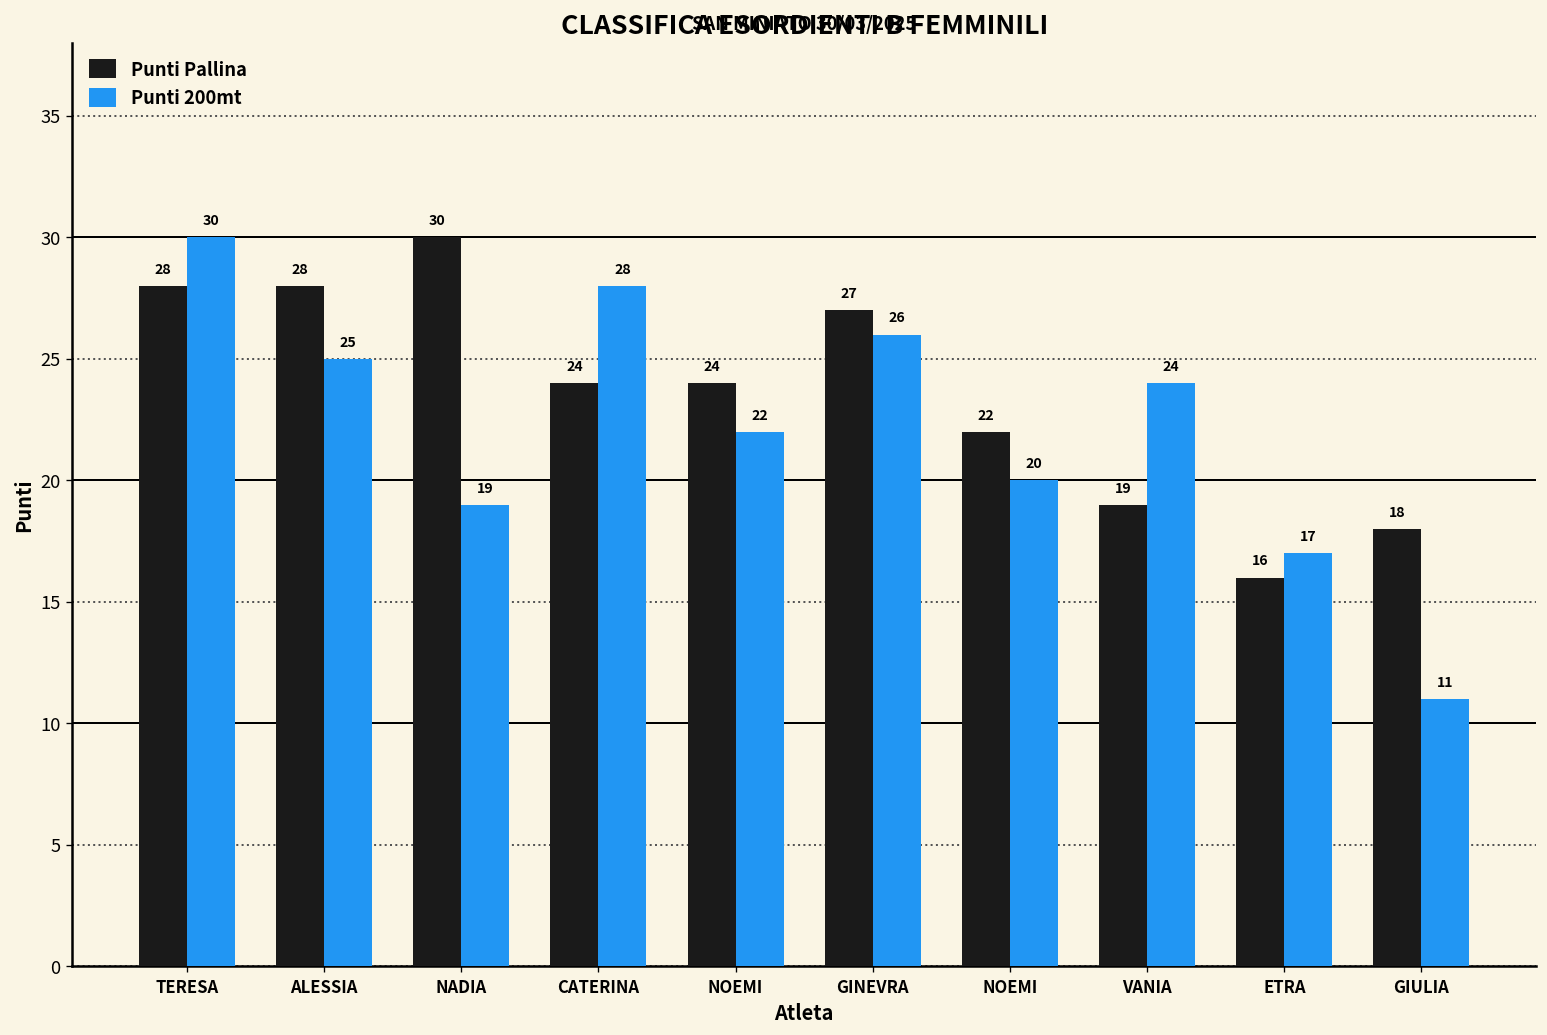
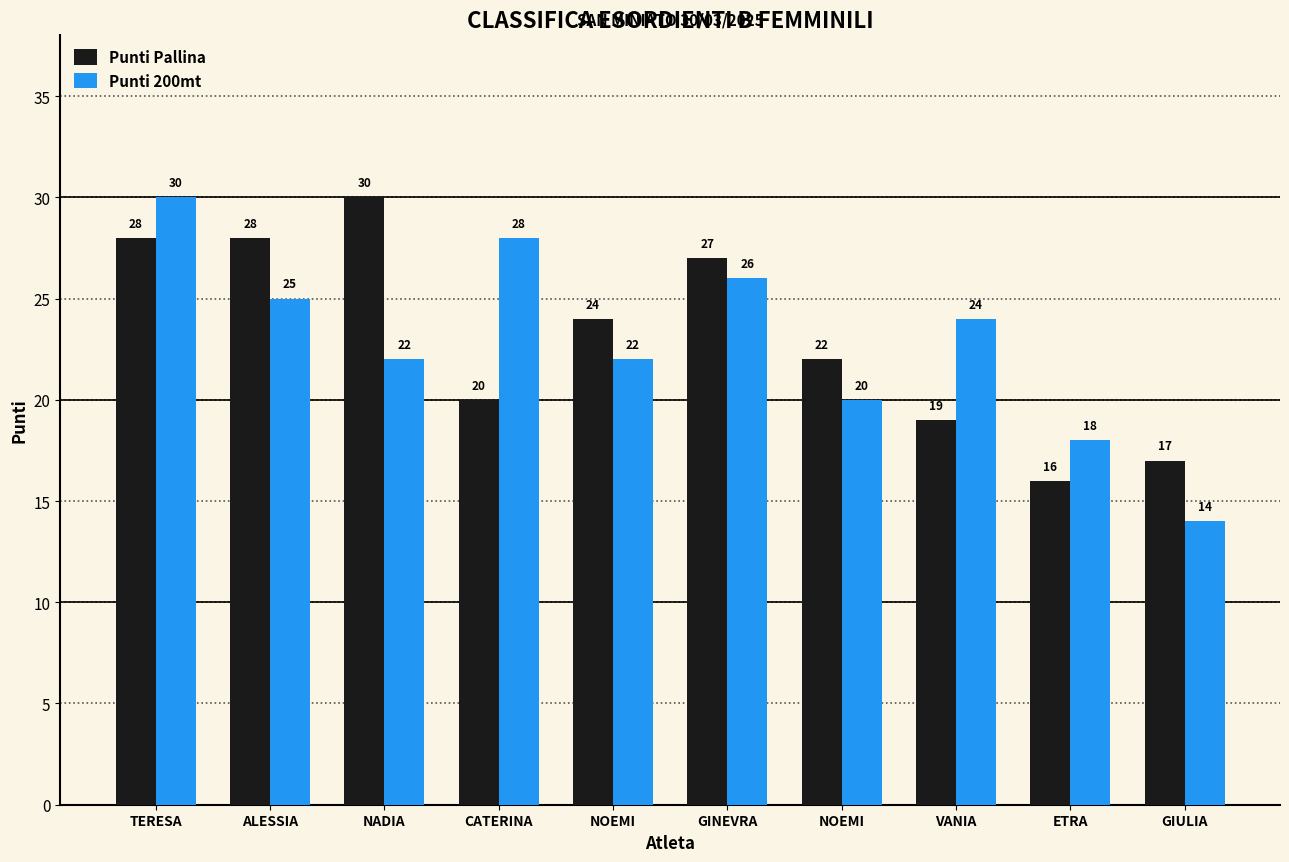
  {
    "Punti Pallina": {
      "TERESA": 28,
      "ALESSIA": 28,
      "NADIA": 30,
-     "CATERINA": 24,
+     "CATERINA": 20,
      "GINEVRA": 27,
      "VANIA": 19,
      "ETRA": 16,
-     "GIULIA": 18
+     "GIULIA": 17
    },
    "Punti 200mt": {
      "TERESA": 30,
      "ALESSIA": 25,
-     "NADIA": 19,
+     "NADIA": 22,
      "CATERINA": 28,
      "GINEVRA": 26,
      "VANIA": 24,
-     "ETRA": 17,
-     "GIULIA": 11
+     "ETRA": 18,
+     "GIULIA": 14
    }
  }
